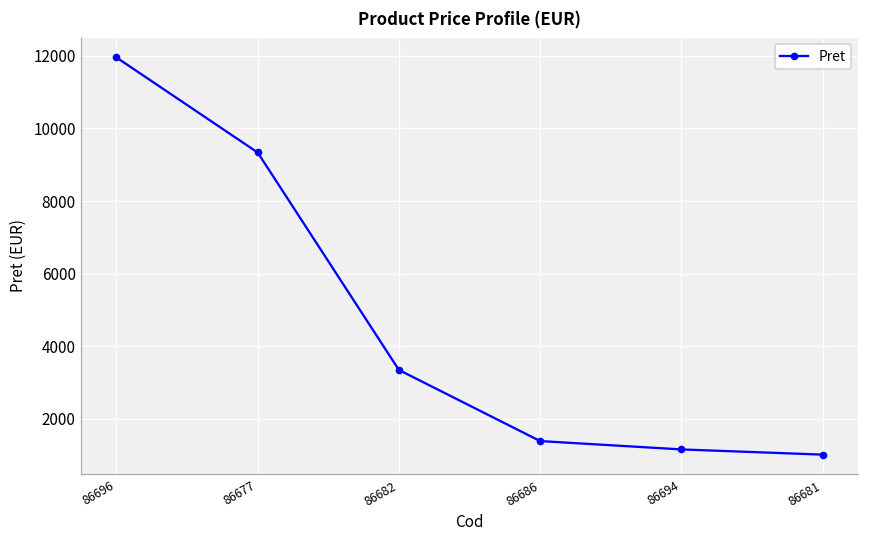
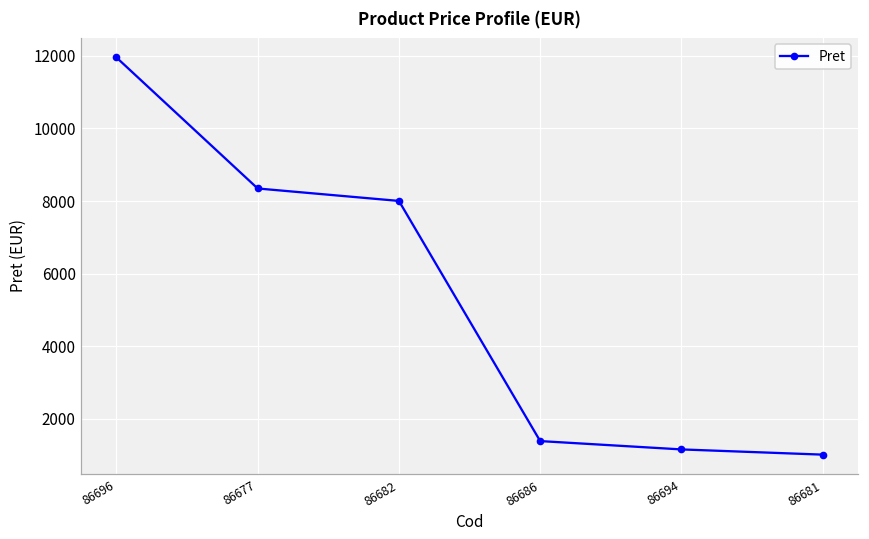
  {
    "86696": 12000,
-   "86677": 9300,
-   "86682": 3300,
+   "86677": 8300,
+   "86682": 8000,
    "86686": 1400,
    "86694": 1200,
    "86681": 1000
  }
